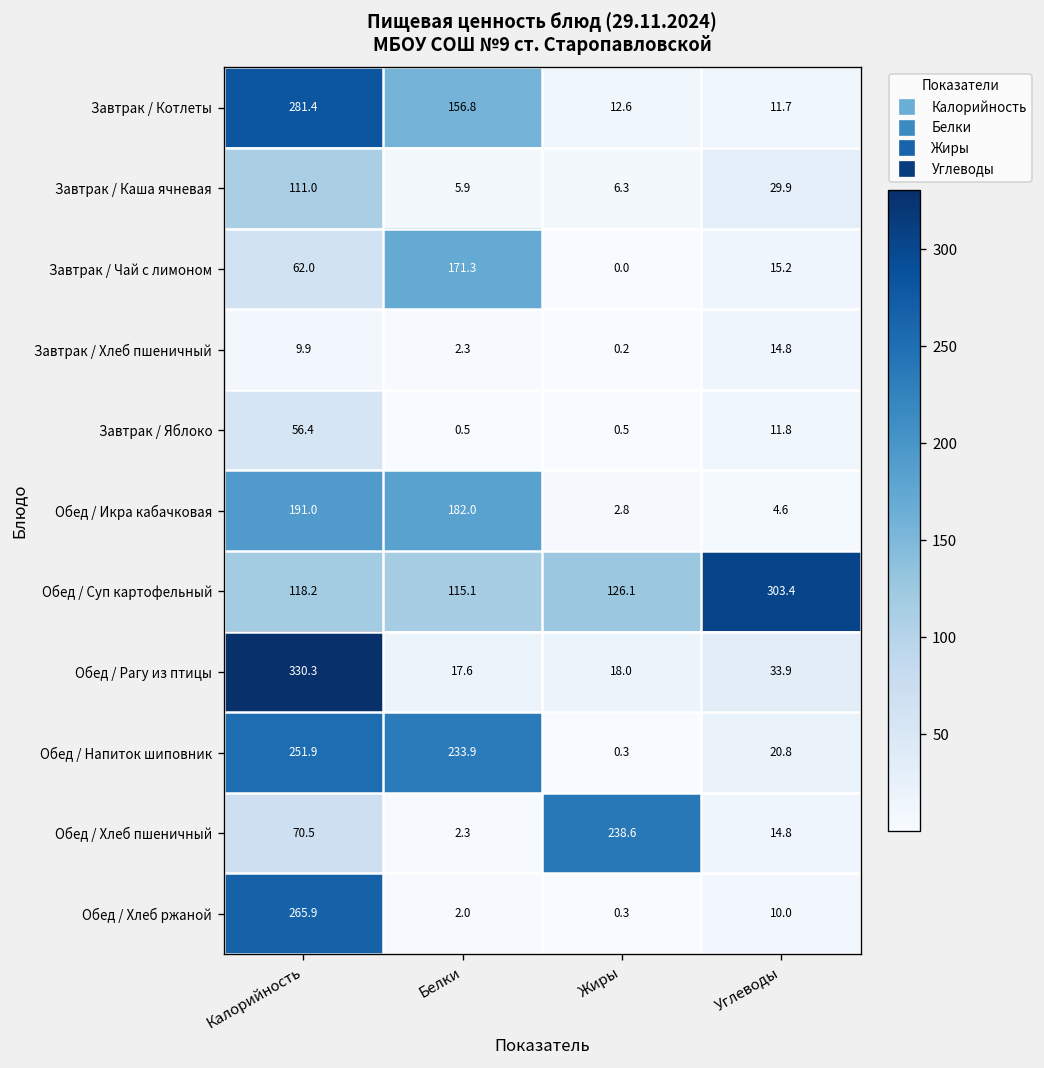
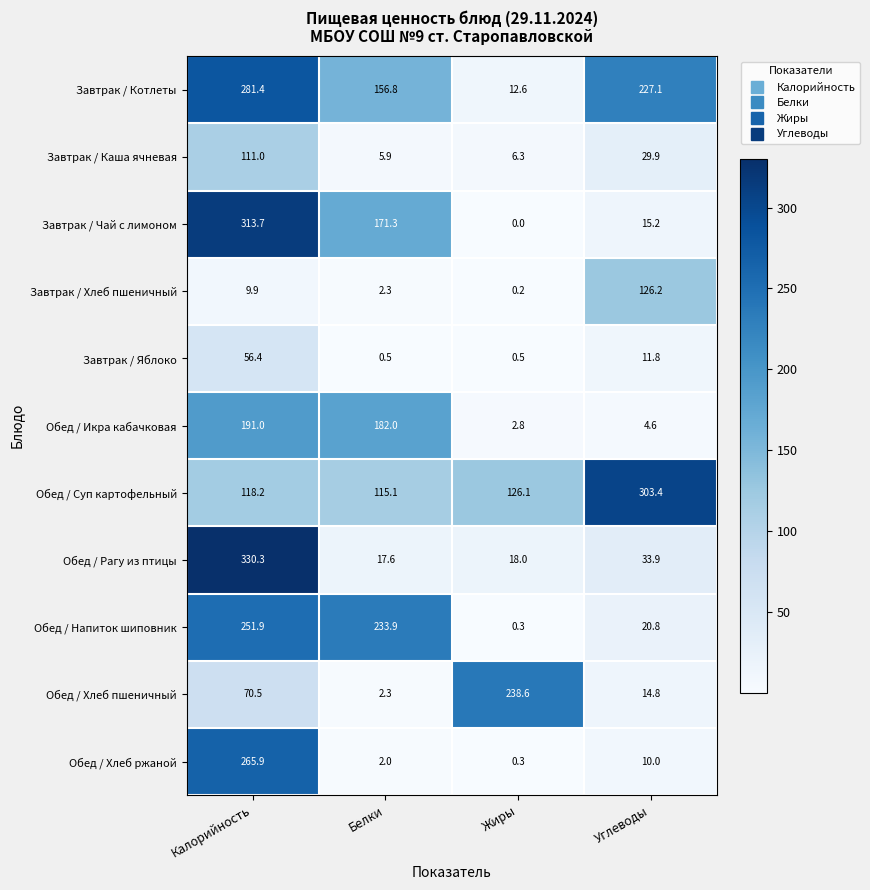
  {
    "Завтрак / Котлеты": {
      "Калорийность": 281.4,
      "Белки": 156.8,
      "Жиры": 12.6,
-     "Углеводы": 11.7
+     "Углеводы": 227.1
    },
    "Завтрак / Каша ячневая": {
      "Калорийность": 111.0,
      "Белки": 5.9,
      "Жиры": 6.3,
      "Углеводы": 29.9
    },
    "Завтрак / Чай с лимоном": {
-     "Калорийность": 62.0,
+     "Калорийность": 313.7,
      "Белки": 171.3,
      "Жиры": 0.0,
      "Углеводы": 15.2
    },
    "Завтрак / Хлеб пшеничный": {
      "Калорийность": 9.9,
      "Белки": 2.3,
      "Жиры": 0.2,
-     "Углеводы": 14.8
+     "Углеводы": 126.2
    },
    "Завтрак / Яблоко": {
      "Калорийность": 56.4,
      "Белки": 0.5,
      "Жиры": 0.5,
      "Углеводы": 11.8
    },
    "Обед / Икра кабачковая": {
      "Калорийность": 191.0,
      "Белки": 182.0,
      "Жиры": 2.8,
      "Углеводы": 4.6
    },
    "Обед / Суп картофельный": {
      "Калорийность": 118.2,
      "Белки": 115.1,
      "Жиры": 126.1,
      "Углеводы": 303.4
    },
    "Обед / Рагу из птицы": {
      "Калорийность": 330.3,
      "Белки": 17.6,
      "Жиры": 18.0,
      "Углеводы": 33.9
    },
    "Обед / Напиток шиповник": {
      "Калорийность": 251.9,
      "Белки": 233.9,
      "Жиры": 0.3,
      "Углеводы": 20.8
    },
    "Обед / Хлеб пшеничный": {
      "Калорийность": 70.5,
      "Белки": 2.3,
      "Жиры": 238.6,
      "Углеводы": 14.8
    },
    "Обед / Хлеб ржаной": {
      "Калорийность": 265.9,
      "Белки": 2.0,
      "Жиры": 0.3,
      "Углеводы": 10.0
    }
  }
